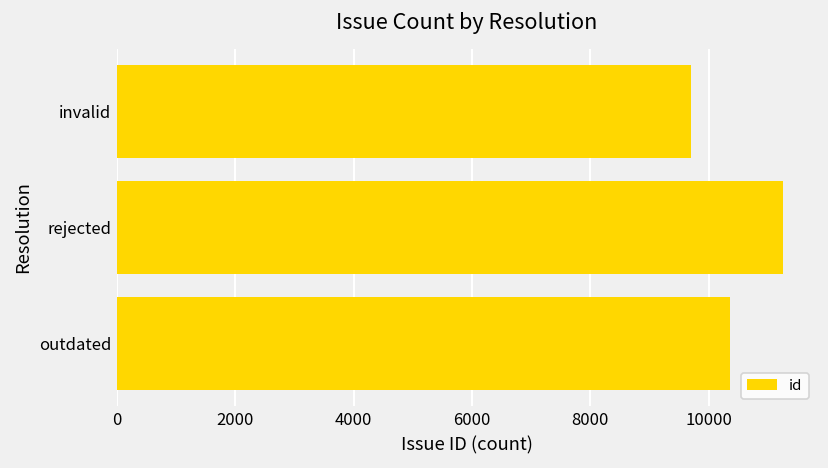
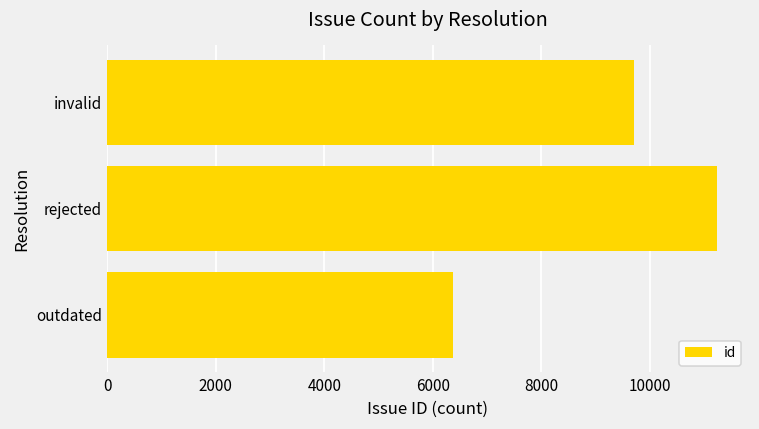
  {
    "invalid": 9700,
    "rejected": 11300,
-   "outdated": 10400
+   "outdated": 6400
  }
